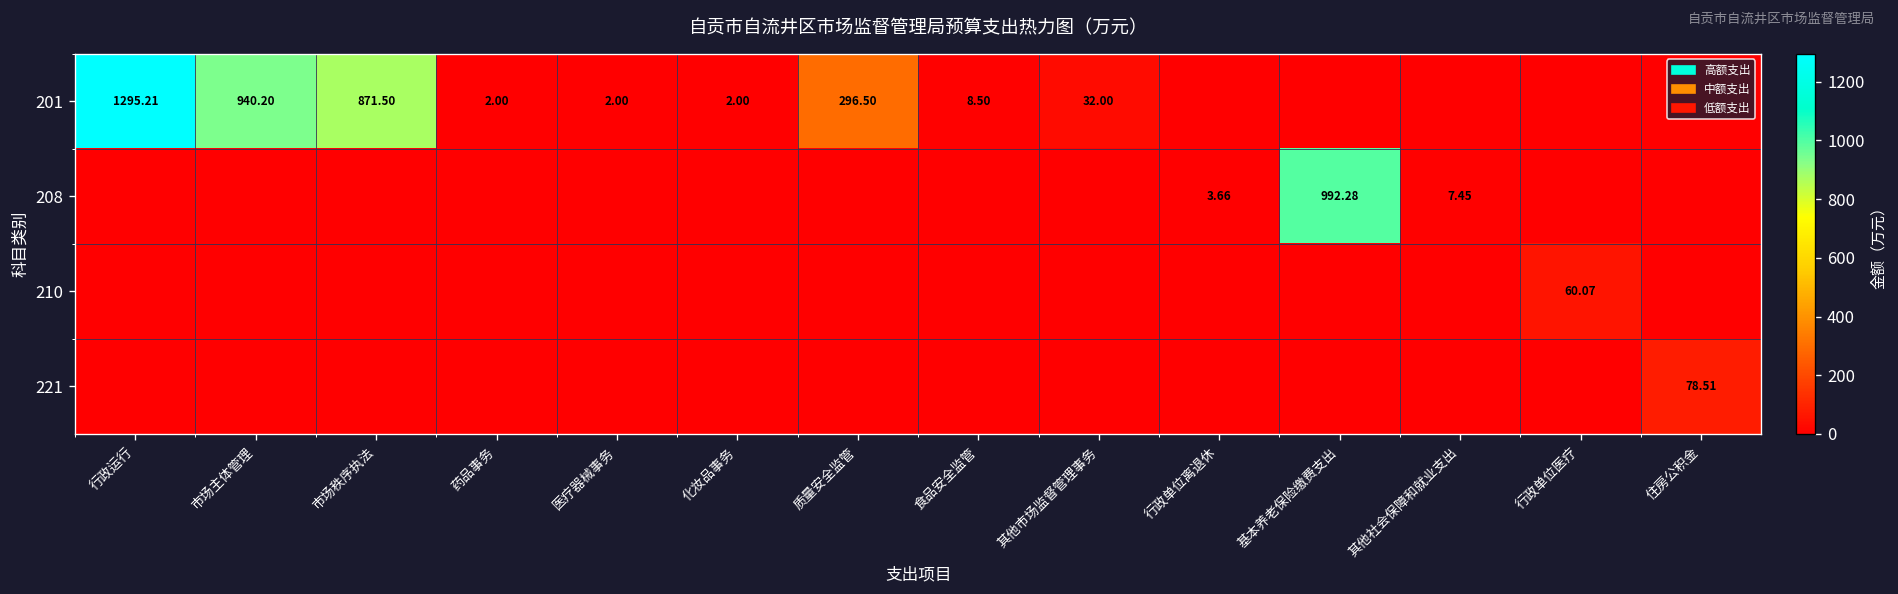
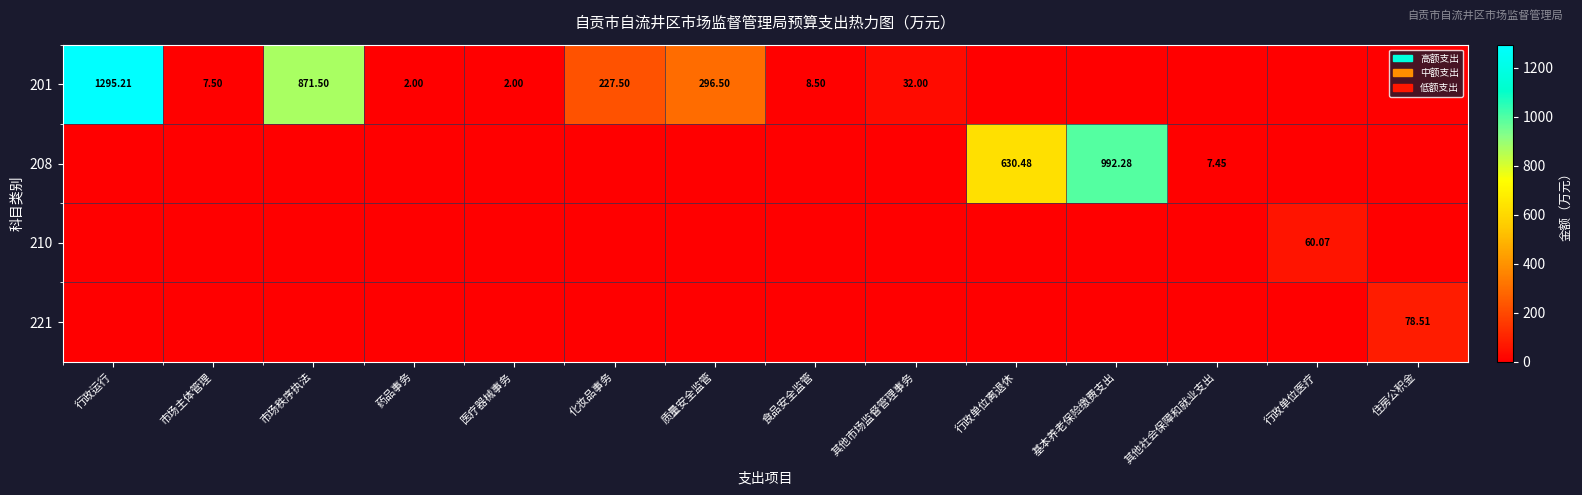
  {
    "201": {
      "行政运行": 1295.21,
-     "市场主体管理": 940.20,
+     "市场主体管理": 7.50,
      "市场秩序执法": 871.50,
      "药品事务": 2.00,
      "医疗器械事务": 2.00,
-     "化妆品事务": 2.00,
+     "化妆品事务": 227.50,
      "质量安全监管": 296.50,
      "食品安全监管": 8.50,
      "其他市场监督管理事务": 32.00
    },
    "208": {
-     "行政单位离退休": 3.66,
+     "行政单位离退休": 630.48,
      "基本养老保险缴费支出": 992.28,
      "其他社会保障和就业支出": 7.45
    },
    "210": {
      "行政单位医疗": 60.07
    },
    "221": {
      "住房公积金": 78.51
    }
  }
